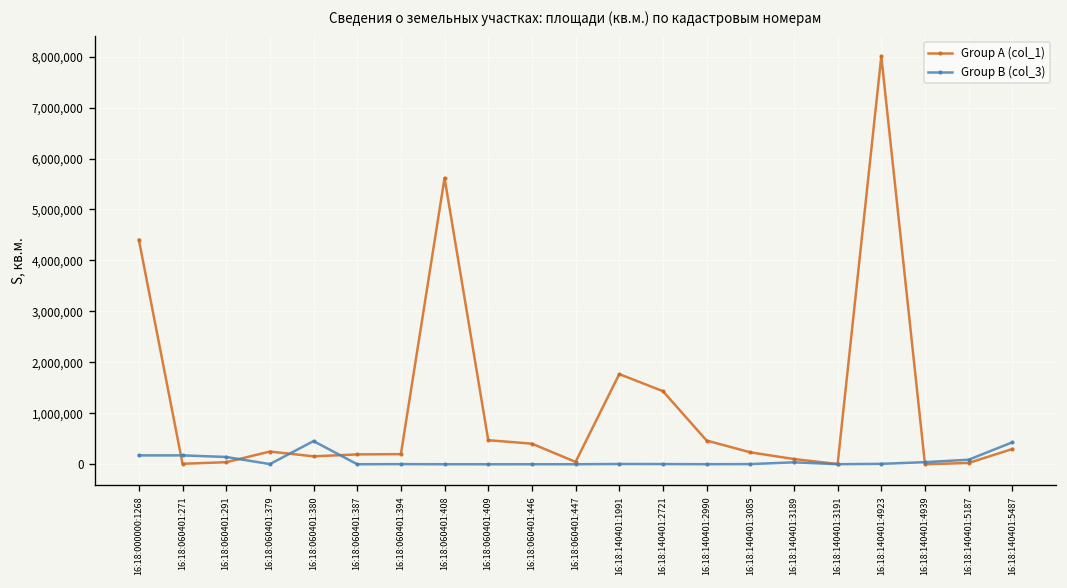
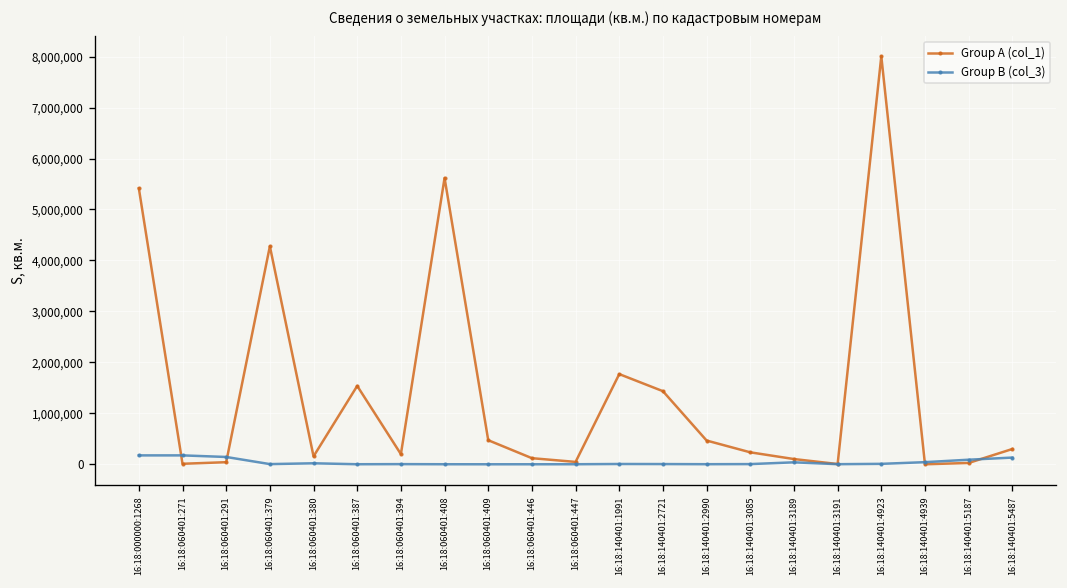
  {
    "Group A (col_1)": {
-     "16:18:000000:1268": "4,400,000",
+     "16:18:000000:1268": "5,400,000",
      "16:18:060401:271": "0",
      "16:18:060401:291": "0",
-     "16:18:060401:379": "300,000",
+     "16:18:060401:379": "4,300,000",
      "16:18:060401:380": "200,000",
-     "16:18:060401:387": "200,000",
+     "16:18:060401:387": "1,500,000",
      "16:18:060401:394": "200,000",
      "16:18:060401:408": "5,600,000",
      "16:18:060401:409": "500,000",
-     "16:18:060401:446": "400,000",
+     "16:18:060401:446": "100,000",
      "16:18:140401:1991": "1,800,000",
      "16:18:140401:2721": "1,400,000",
      "16:18:140401:2990": "500,000",
      "16:18:140401:3085": "200,000",
      "16:18:140401:3189": "100,000",
      "16:18:140401:4923": "8,000,000",
      "16:18:140401:5187": "0",
      "16:18:140401:5487": "300,000"
    },
    "Group B (col_3)": {
      "16:18:000000:1268": "200,000",
      "16:18:060401:271": "200,000",
      "16:18:060401:291": "100,000",
      "16:18:060401:379": "0",
-     "16:18:060401:380": "500,000",
+     "16:18:060401:380": "0",
      "16:18:060401:387": "0",
      "16:18:060401:394": "0",
      "16:18:060401:408": "0",
      "16:18:060401:409": "0",
      "16:18:060401:446": "0",
      "16:18:140401:1991": "0",
      "16:18:140401:2721": "0",
      "16:18:140401:2990": "0",
      "16:18:140401:3085": "0",
      "16:18:140401:3189": "0",
      "16:18:140401:4923": "0",
      "16:18:140401:5187": "100,000",
-     "16:18:140401:5487": "400,000"
+     "16:18:140401:5487": "100,000"
    }
  }
